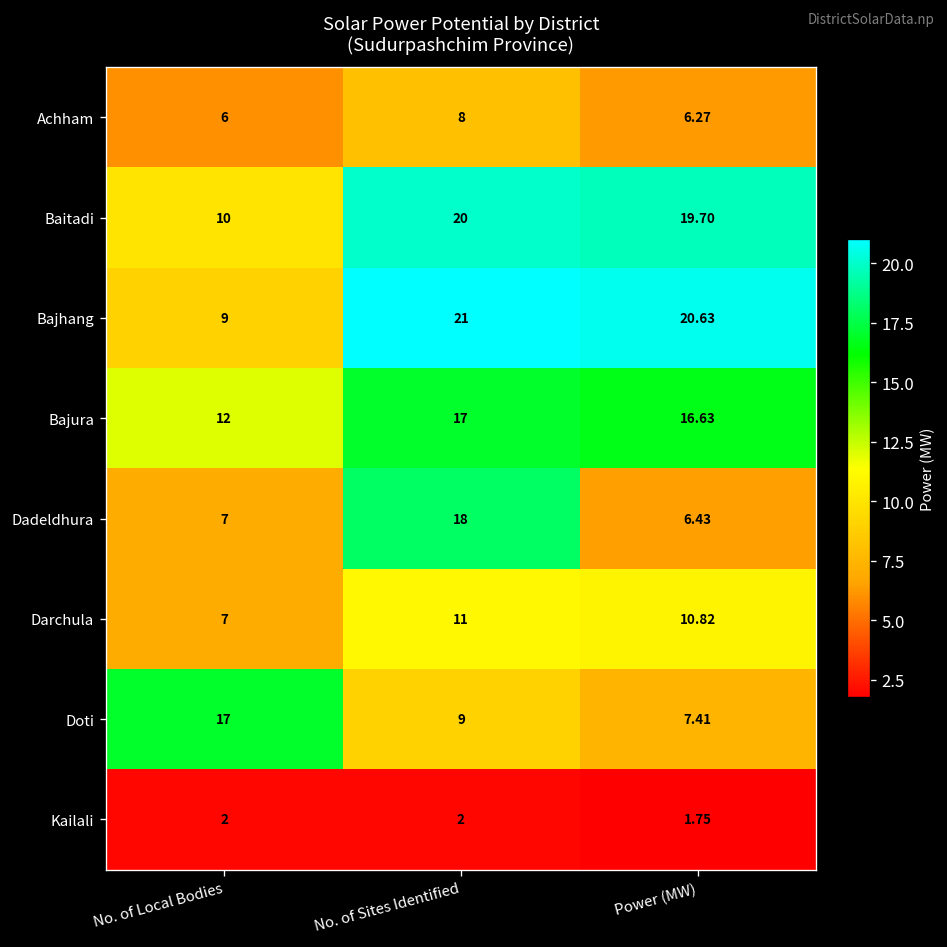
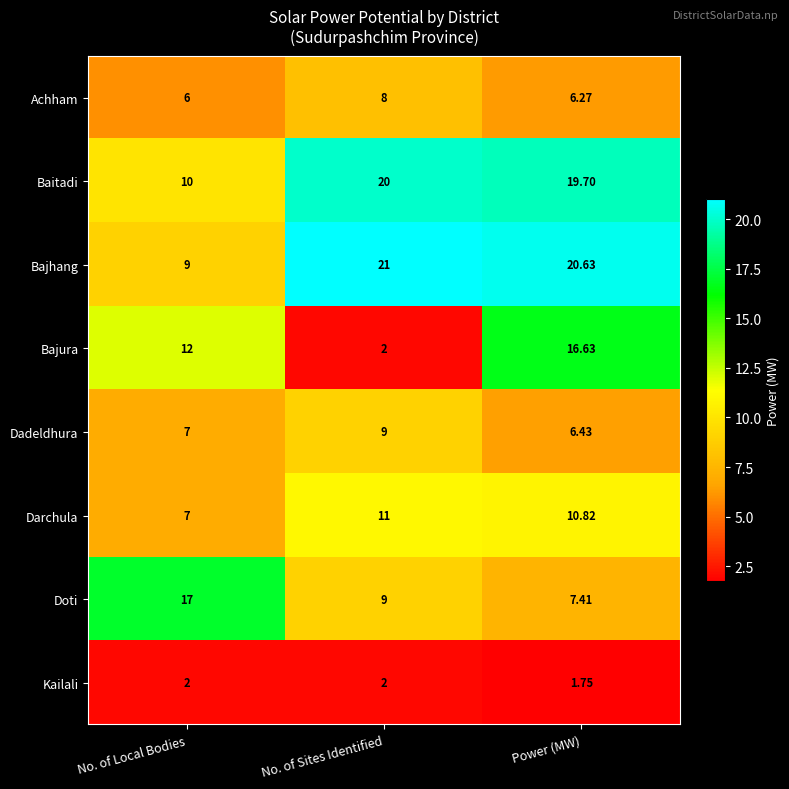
  {
    "Achham": {
      "No. of Local Bodies": 6,
      "No. of Sites Identified": 8,
      "Power (MW)": 6.27
    },
    "Baitadi": {
      "No. of Local Bodies": 10,
      "No. of Sites Identified": 20,
      "Power (MW)": 19.70
    },
    "Bajhang": {
      "No. of Local Bodies": 9,
      "No. of Sites Identified": 21,
      "Power (MW)": 20.63
    },
    "Bajura": {
      "No. of Local Bodies": 12,
-     "No. of Sites Identified": 17,
+     "No. of Sites Identified": 2,
      "Power (MW)": 16.63
    },
    "Dadeldhura": {
      "No. of Local Bodies": 7,
-     "No. of Sites Identified": 18,
+     "No. of Sites Identified": 9,
      "Power (MW)": 6.43
    },
    "Darchula": {
      "No. of Local Bodies": 7,
      "No. of Sites Identified": 11,
      "Power (MW)": 10.82
    },
    "Doti": {
      "No. of Local Bodies": 17,
      "No. of Sites Identified": 9,
      "Power (MW)": 7.41
    },
    "Kailali": {
      "No. of Local Bodies": 2,
      "No. of Sites Identified": 2,
      "Power (MW)": 1.75
    }
  }
